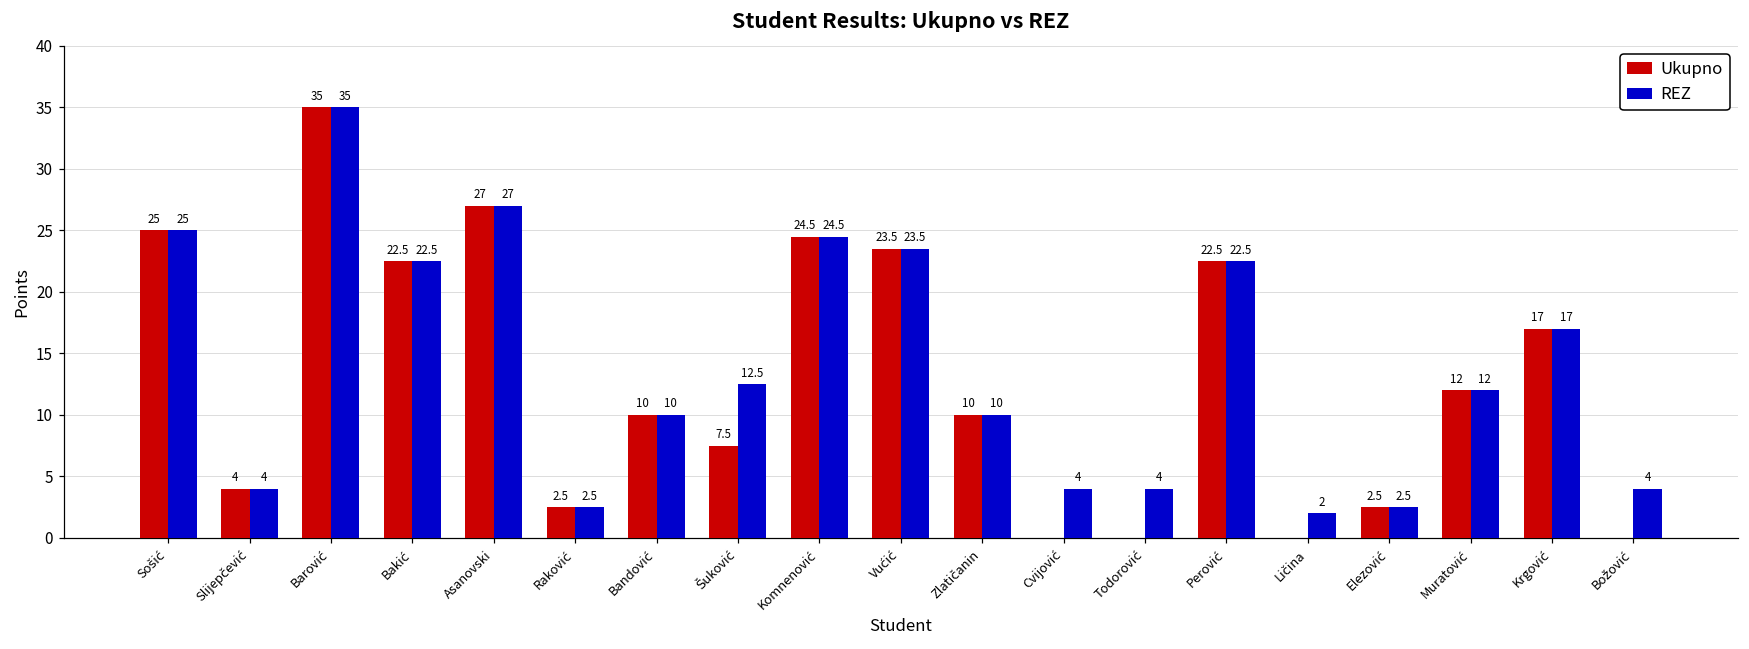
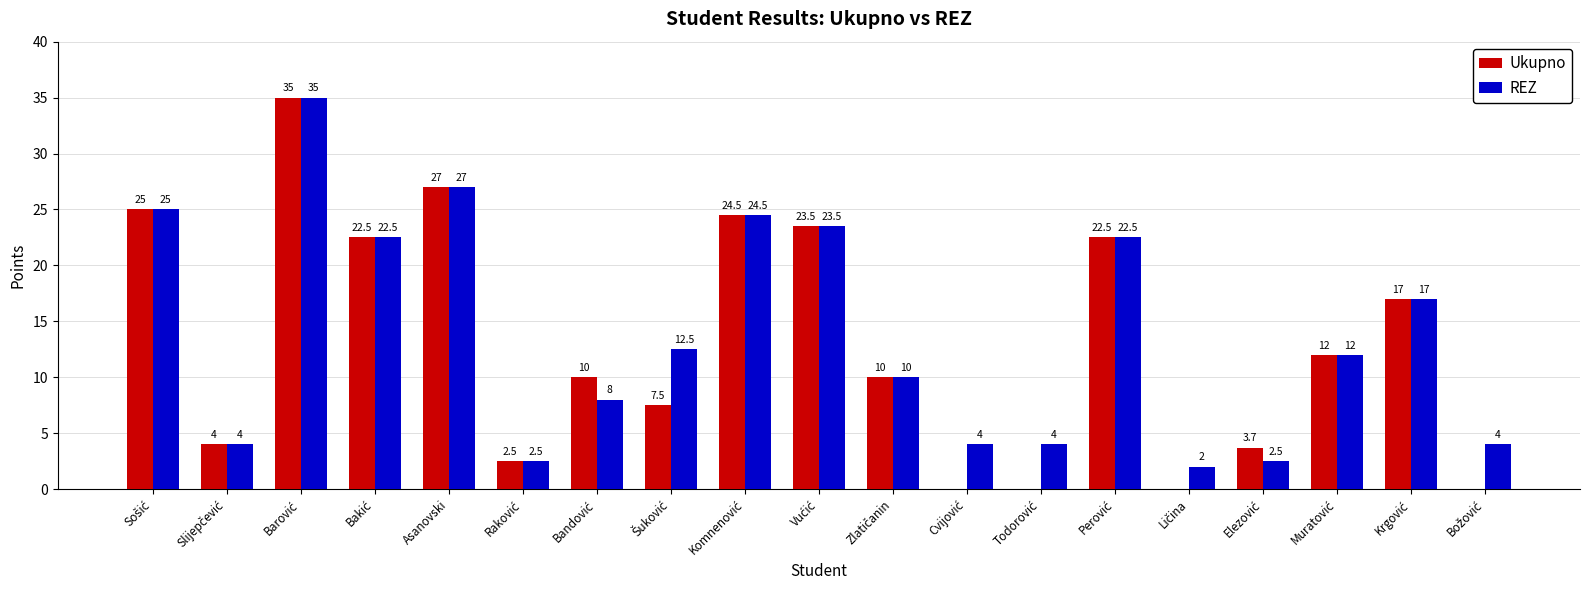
  {
    "Ukupno": {
      "Sošić": 25,
      "Slijepčević": 4,
      "Barović": 35,
      "Bakić": 22.5,
      "Asanovski": 27,
      "Raković": 2.5,
      "Bandović": 10,
      "Šuković": 7.5,
      "Komnenović": 24.5,
      "Vućić": 23.5,
      "Zlatičanin": 10,
      "Perović": 22.5,
-     "Elezović": 2.5,
+     "Elezović": 3.7,
      "Muratović": 12,
      "Krgović": 17
    },
    "REZ": {
      "Sošić": 25,
      "Slijepčević": 4,
      "Barović": 35,
      "Bakić": 22.5,
      "Asanovski": 27,
      "Raković": 2.5,
-     "Bandović": 10,
+     "Bandović": 8,
      "Šuković": 12.5,
      "Komnenović": 24.5,
      "Vućić": 23.5,
      "Zlatičanin": 10,
      "Cvijović": 4,
      "Todorović": 4,
      "Perović": 22.5,
      "Ličina": 2,
      "Elezović": 2.5,
      "Muratović": 12,
      "Krgović": 17,
      "Božović": 4
    }
  }
